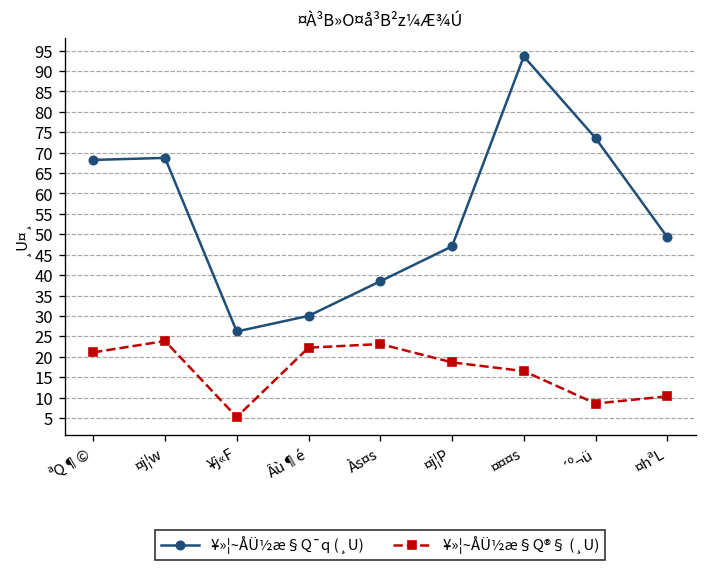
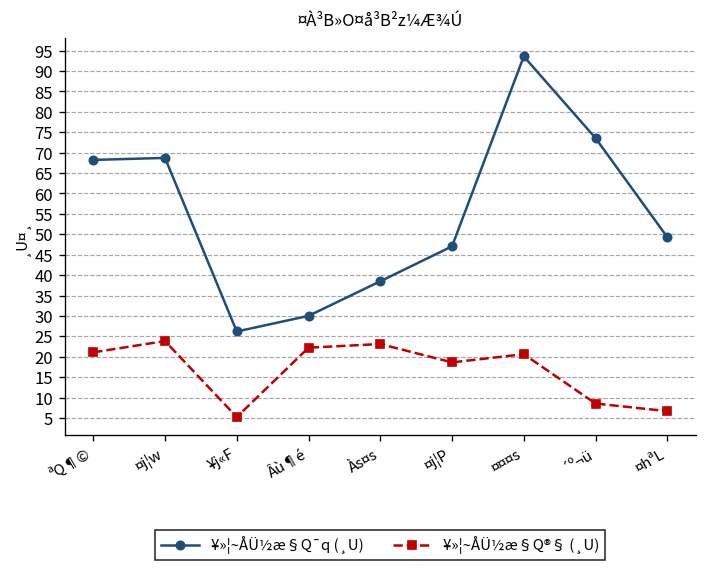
  {
    "¥»¦~ÅÜ½æ§Q¯q (¸U)": {
      "ªQ¶©": 68,
      "¤j¦w": 69,
      "¥j«F": 26,
      "Âù¶é": 30,
      "Às¤s": 38,
      "¤j¦P": 47,
      "¤¤¤s": 94,
      "´º¬ü": 74,
      "¤hªL": 49
    },
    "¥»¦~ÅÜ½æ§Q®§ (¸U)": {
      "ªQ¶©": 21,
      "¤j¦w": 24,
      "¥j«F": 5,
      "Âù¶é": 22,
      "Às¤s": 23,
      "¤j¦P": 19,
-     "¤¤¤s": 16,
+     "¤¤¤s": 21,
      "´º¬ü": 9,
-     "¤hªL": 10
+     "¤hªL": 7
    }
  }
